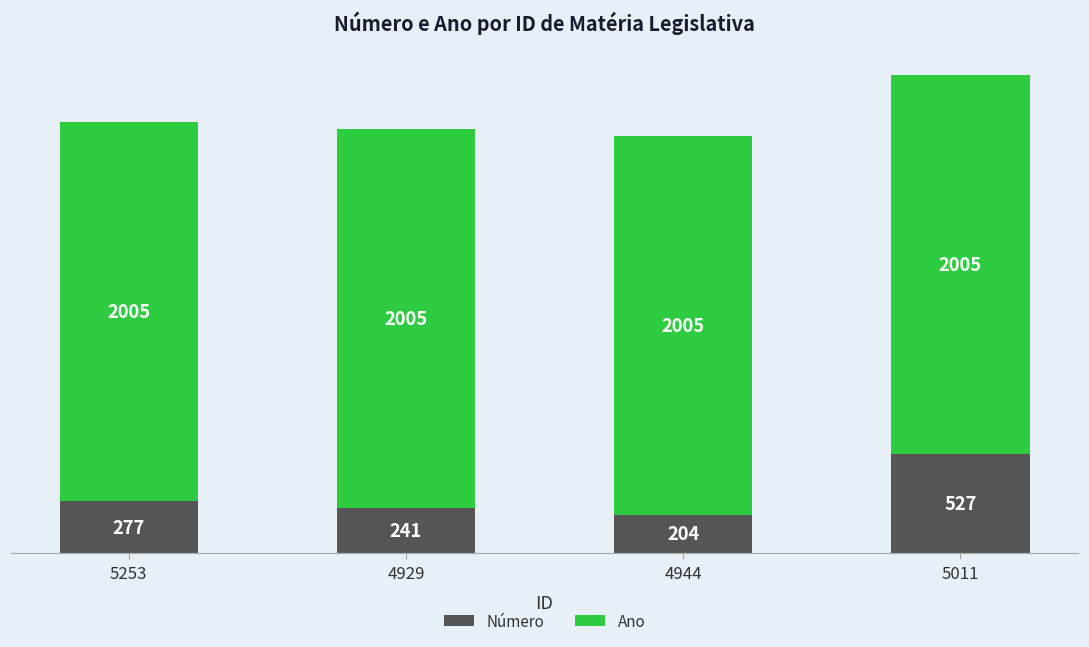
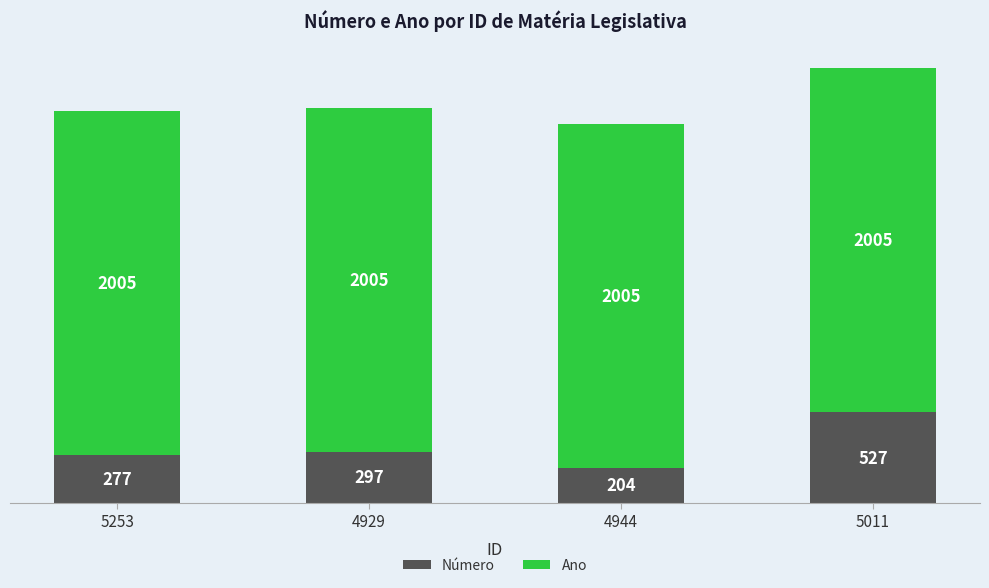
  {
    "Número": {
      "5253": 277,
-     "4929": 241,
+     "4929": 297,
      "4944": 204,
      "5011": 527
    },
    "Ano": {
      "5253": 2005,
      "4929": 2005,
      "4944": 2005,
      "5011": 2005
    }
  }
